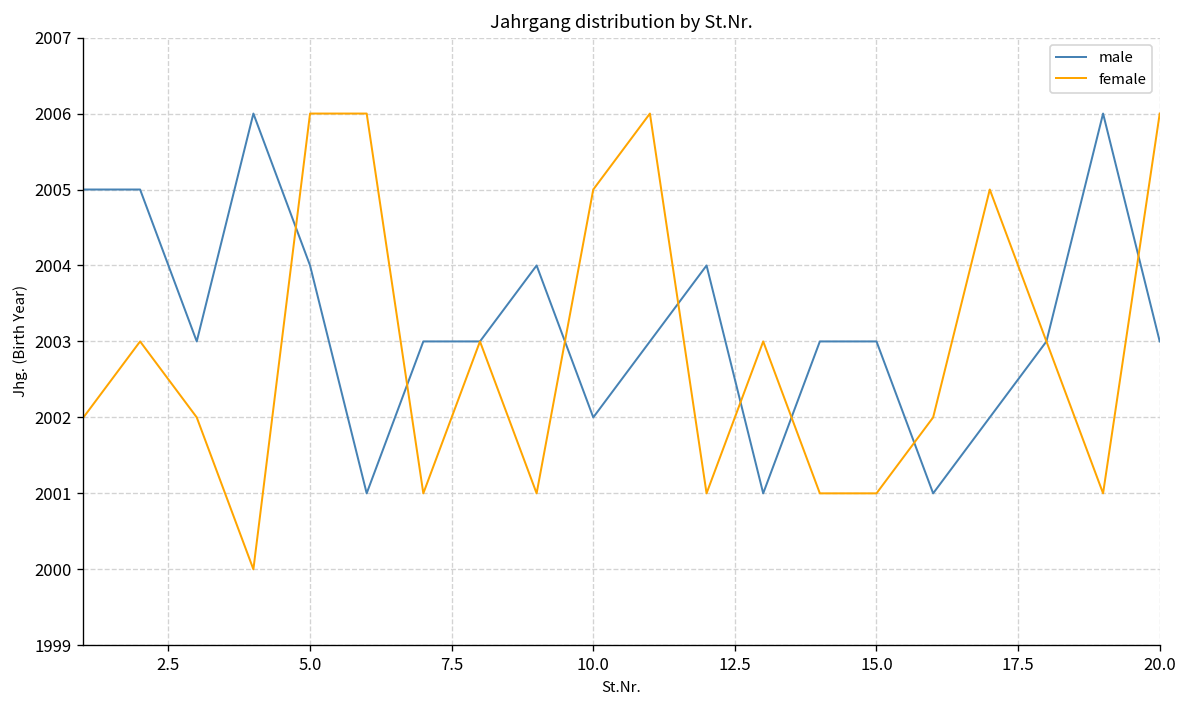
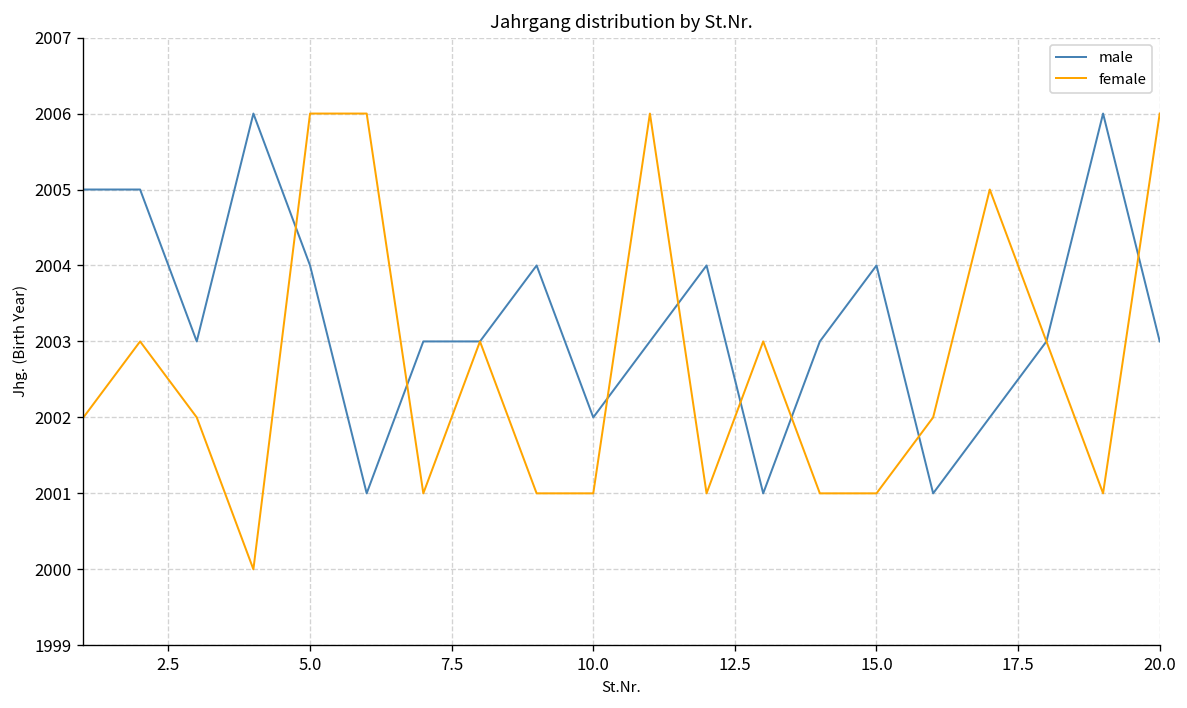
  {
    "male": {
      "5.0": 2004,
      "10.0": 2002,
-     "15.0": 2003,
+     "15.0": 2004,
      "20.0": 2003
    },
    "female": {
      "5.0": 2006,
-     "10.0": 2005,
+     "10.0": 2001,
      "15.0": 2001,
      "20.0": 2006
    }
  }
